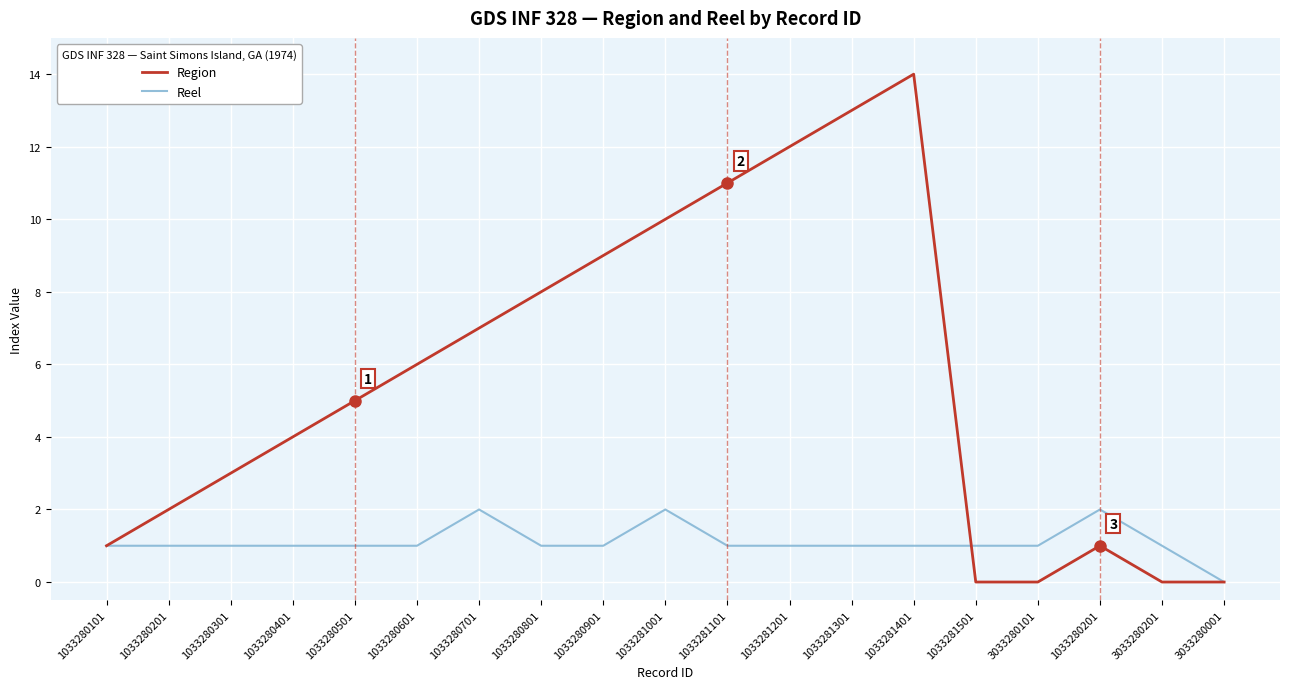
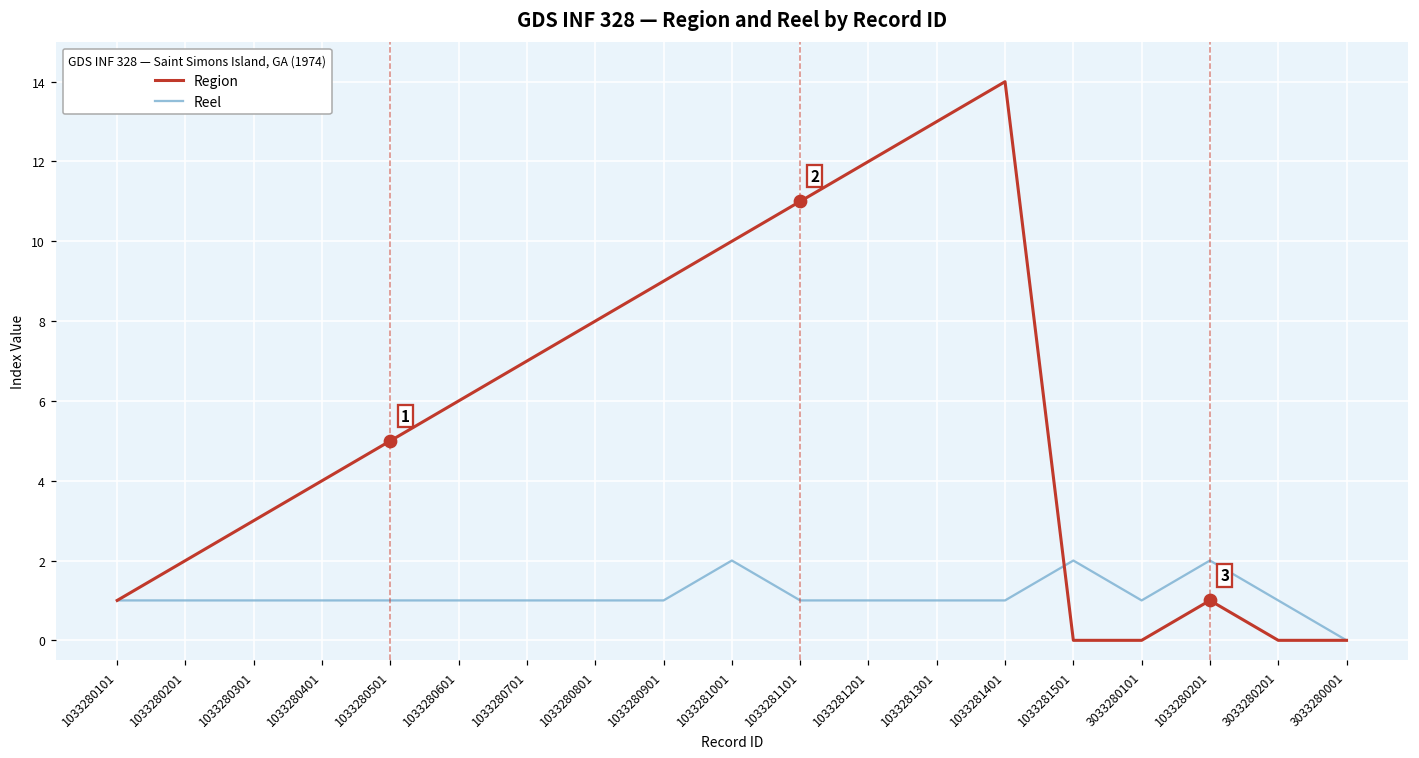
  {
    "Reel": {
      "1033280301": 1,
      "1033280401": 1,
      "1033280501": 1,
      "1033280601": 1,
-     "1033280701": 2,
+     "1033280701": 1,
      "1033280801": 1,
      "1033280901": 1,
      "1033281001": 2,
      "1033281101": 1,
      "1033281201": 1,
      "1033281301": 1,
      "1033281401": 1,
-     "1033281501": 1,
+     "1033281501": 2,
      "3033280101": 1,
      "3033280201": 1
    }
  }
